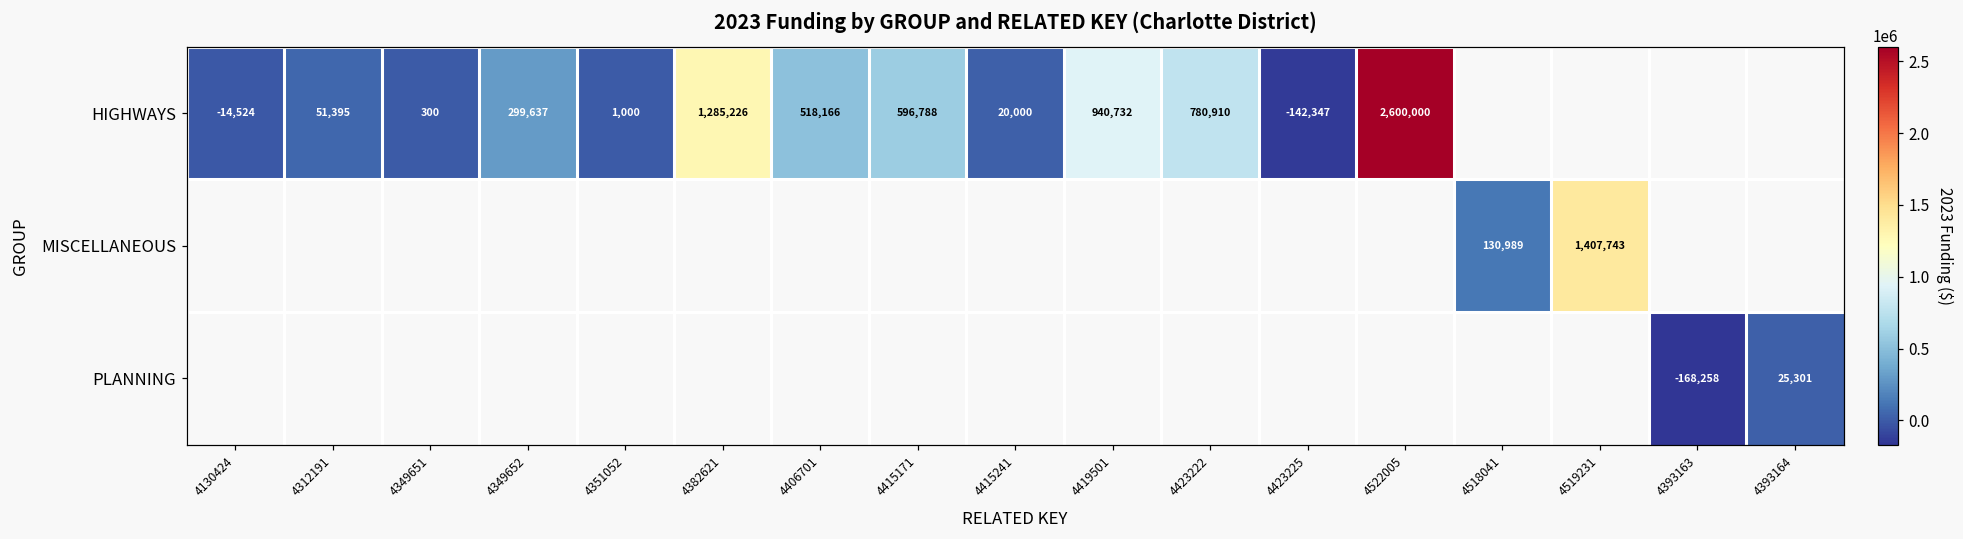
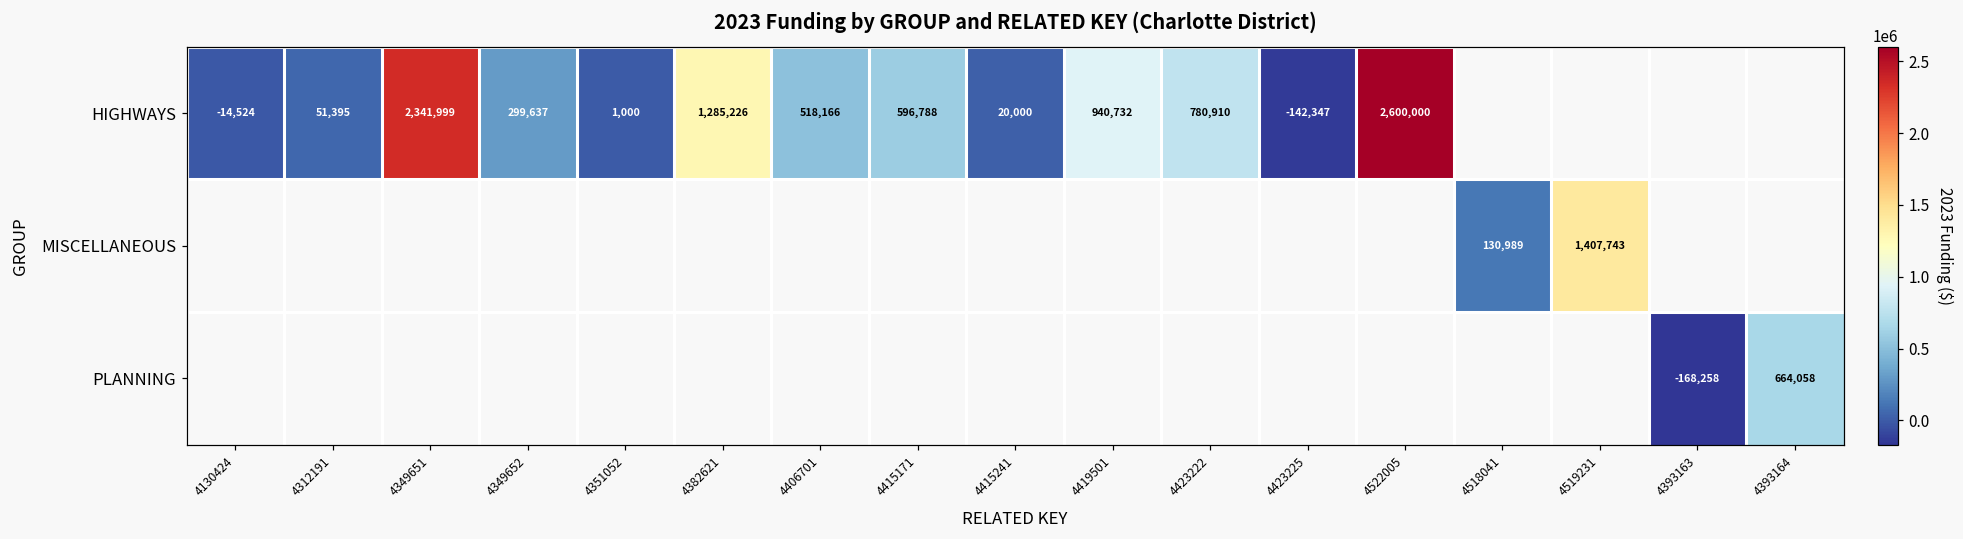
  {
    "HIGHWAYS": {
      "4130424": "-14,524",
      "4312191": "51,395",
-     "4349651": "300",
+     "4349651": "2,341,999",
      "4349652": "299,637",
      "4351052": "1,000",
      "4382621": "1,285,226",
      "4406701": "518,166",
      "4415171": "596,788",
      "4415241": "20,000",
      "4419501": "940,732",
      "4423222": "780,910",
      "4423225": "-142,347",
      "4522005": "2,600,000"
    },
    "MISCELLANEOUS": {
      "4518041": "130,989",
      "4519231": "1,407,743"
    },
    "PLANNING": {
      "4393163": "-168,258",
-     "4393164": "25,301"
+     "4393164": "664,058"
    }
  }
